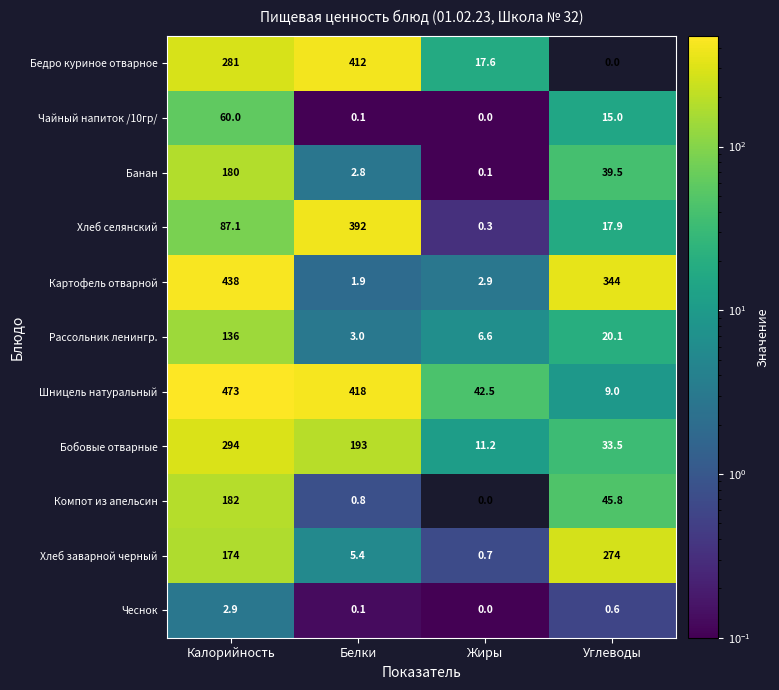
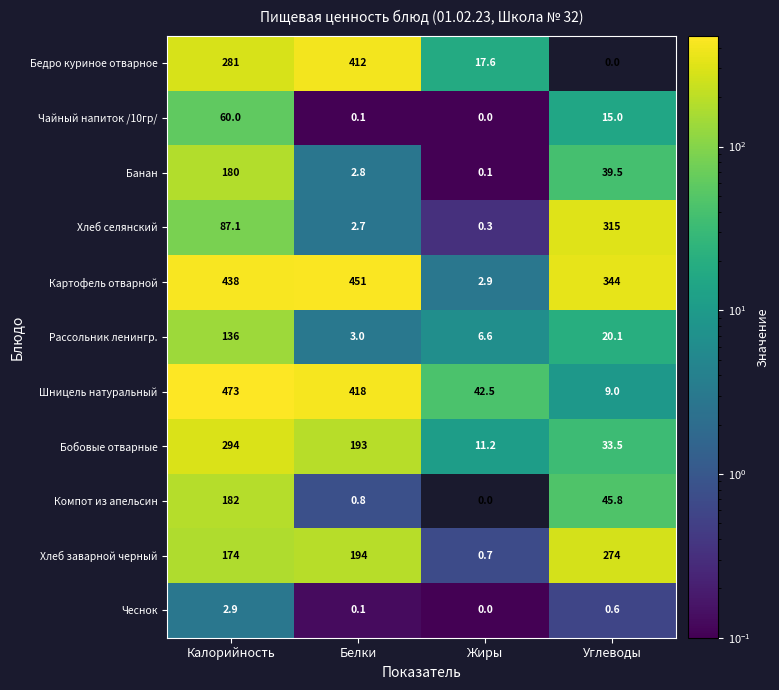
  {
    "Бедро куриное отварное": {
      "Калорийность": 281,
      "Белки": 412,
      "Жиры": 17.6
    },
    "Чайный напиток /10гр/": {
      "Калорийность": 60.0,
      "Белки": 0.1,
      "Жиры": 0.0,
      "Углеводы": 15.0
    },
    "Банан": {
      "Калорийность": 180,
      "Белки": 2.8,
      "Жиры": 0.1,
      "Углеводы": 39.5
    },
    "Хлеб селянский": {
      "Калорийность": 87.1,
-     "Белки": 392,
+     "Белки": 2.7,
      "Жиры": 0.3,
-     "Углеводы": 17.9
+     "Углеводы": 315
    },
    "Картофель отварной": {
      "Калорийность": 438,
-     "Белки": 1.9,
+     "Белки": 451,
      "Жиры": 2.9,
      "Углеводы": 344
    },
    "Рассольник ленингр.": {
      "Калорийность": 136,
      "Белки": 3.0,
      "Жиры": 6.6,
      "Углеводы": 20.1
    },
    "Шницель натуральный": {
      "Калорийность": 473,
      "Белки": 418,
      "Жиры": 42.5,
      "Углеводы": 9.0
    },
    "Бобовые отварные": {
      "Калорийность": 294,
      "Белки": 193,
      "Жиры": 11.2,
      "Углеводы": 33.5
    },
    "Компот из апельсин": {
      "Калорийность": 182,
      "Белки": 0.8,
      "Углеводы": 45.8
    },
    "Хлеб заварной черный": {
      "Калорийность": 174,
-     "Белки": 5.4,
+     "Белки": 194,
      "Жиры": 0.7,
      "Углеводы": 274
    },
    "Чеснок": {
      "Калорийность": 2.9,
      "Белки": 0.1,
      "Жиры": 0.0,
      "Углеводы": 0.6
    }
  }
